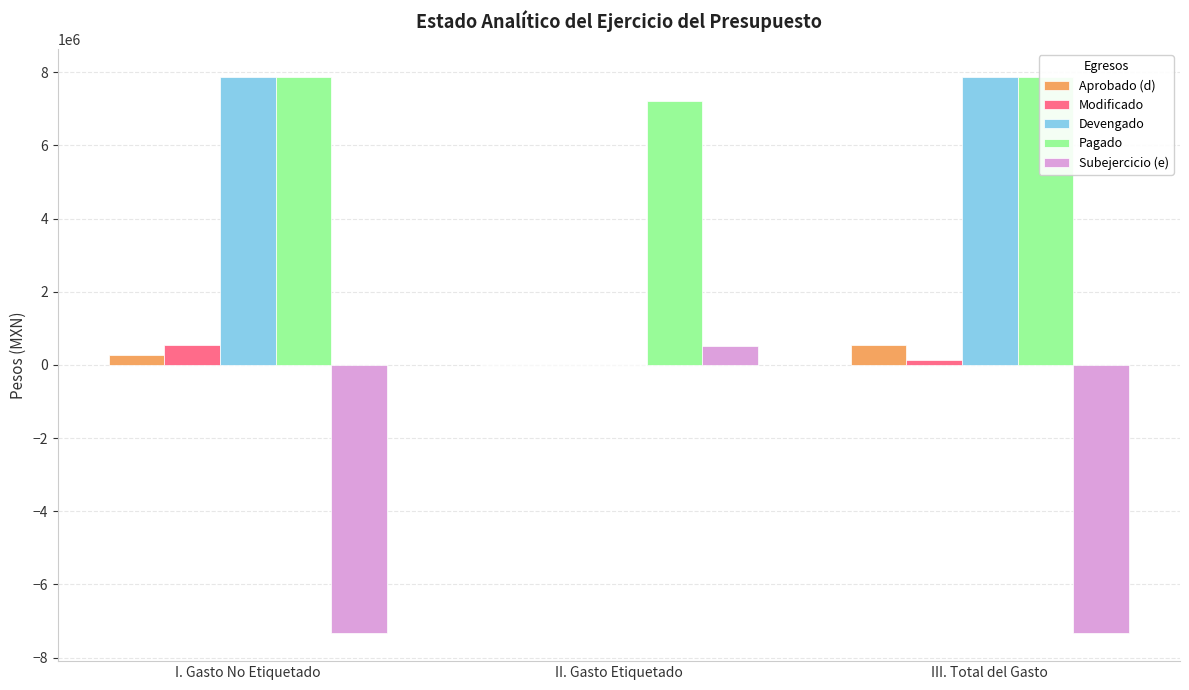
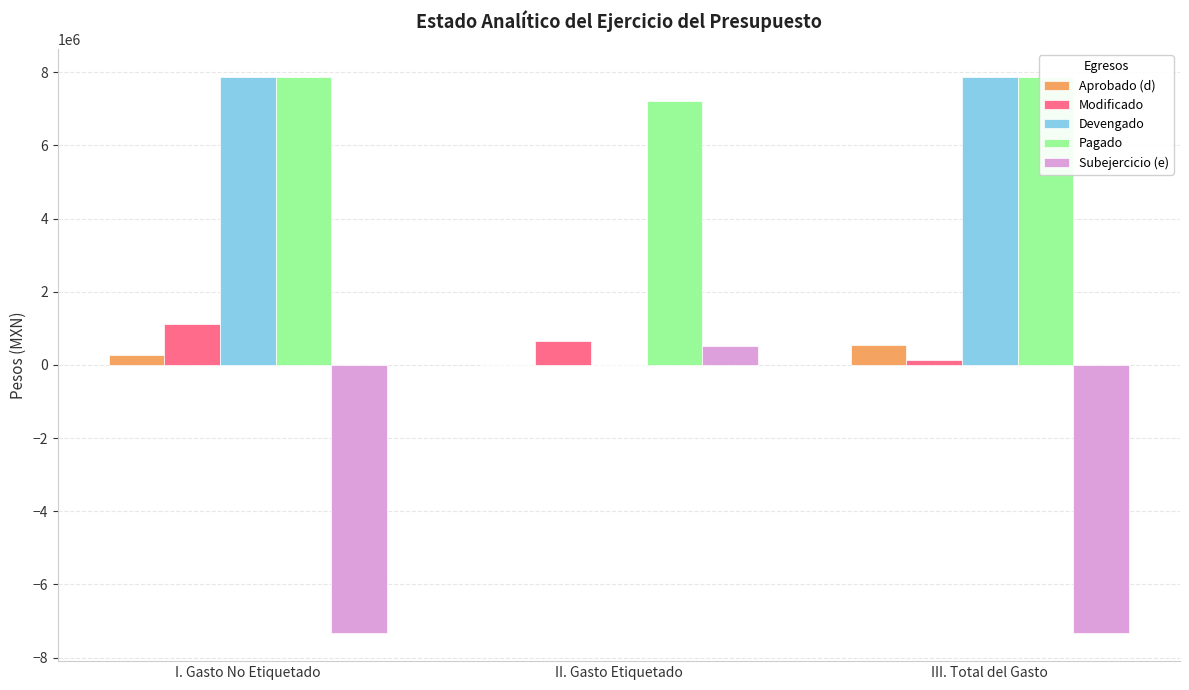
  {
    "Aprobado (d)": {
      "I. Gasto No Etiquetado": 300000,
      "II. Gasto Etiquetado": 0,
      "III. Total del Gasto": 500000
    },
    "Modificado": {
-     "I. Gasto No Etiquetado": 500000,
-     "II. Gasto Etiquetado": 0,
+     "I. Gasto No Etiquetado": 1100000,
+     "II. Gasto Etiquetado": 700000,
      "III. Total del Gasto": 100000
    },
    "Devengado": {
      "I. Gasto No Etiquetado": 7900000,
      "II. Gasto Etiquetado": 0,
      "III. Total del Gasto": 7900000
    },
    "Pagado": {
      "I. Gasto No Etiquetado": 7900000,
      "II. Gasto Etiquetado": 7200000
    },
    "Subejercicio (e)": {
      "I. Gasto No Etiquetado": -7300000,
      "II. Gasto Etiquetado": 500000,
      "III. Total del Gasto": -7300000
    }
  }
